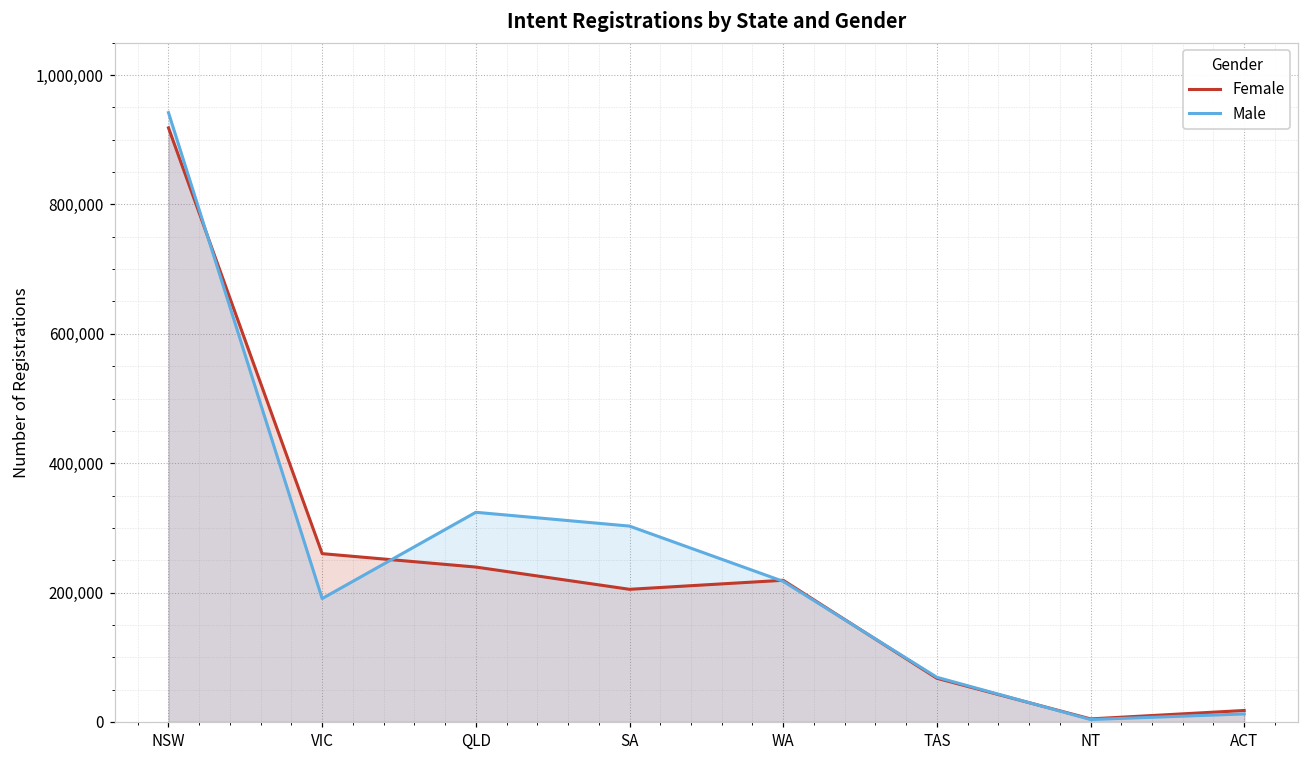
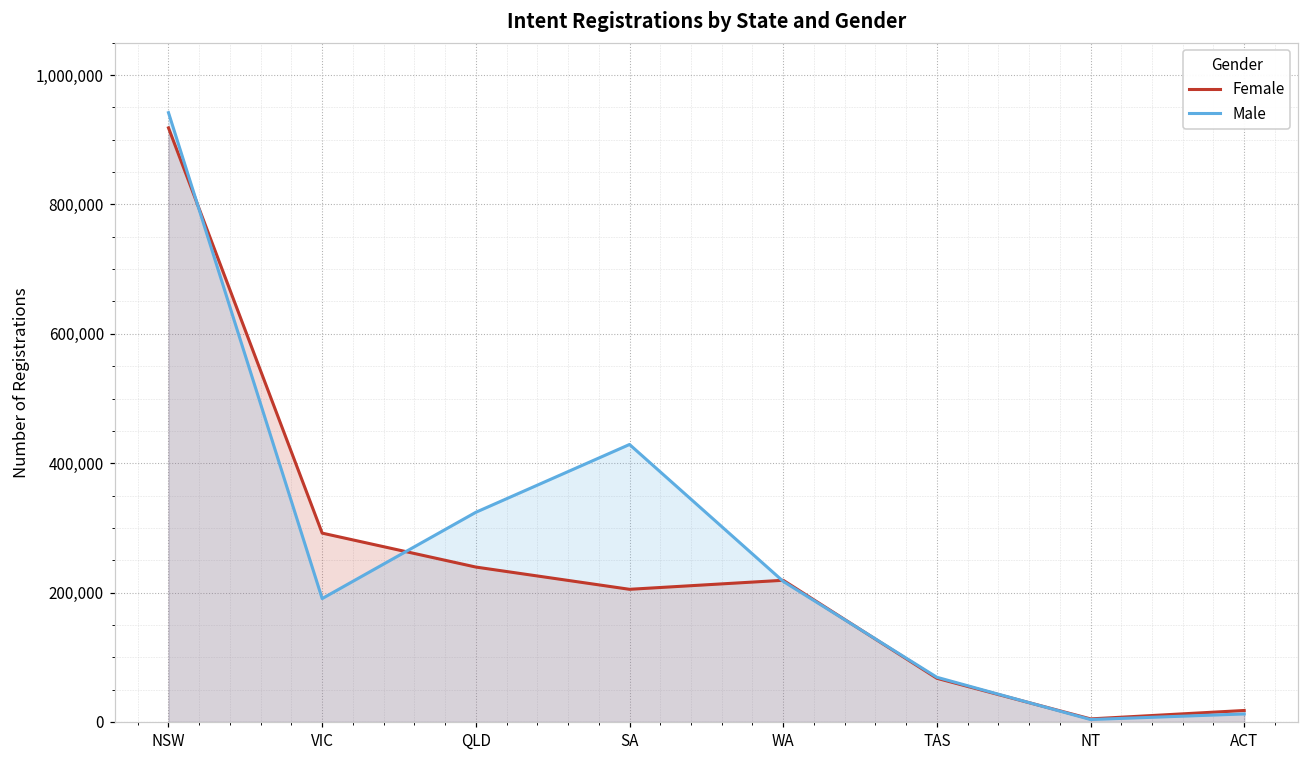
  {
    "Female": {
      "NSW": "920,000",
-     "VIC": "260,000",
+     "VIC": "290,000",
      "QLD": "240,000",
      "SA": "210,000",
      "ACT": "20,000"
    },
    "Male": {
      "NSW": "940,000",
      "VIC": "190,000",
      "QLD": "320,000",
-     "SA": "300,000",
+     "SA": "430,000",
      "ACT": "10,000"
    }
  }
